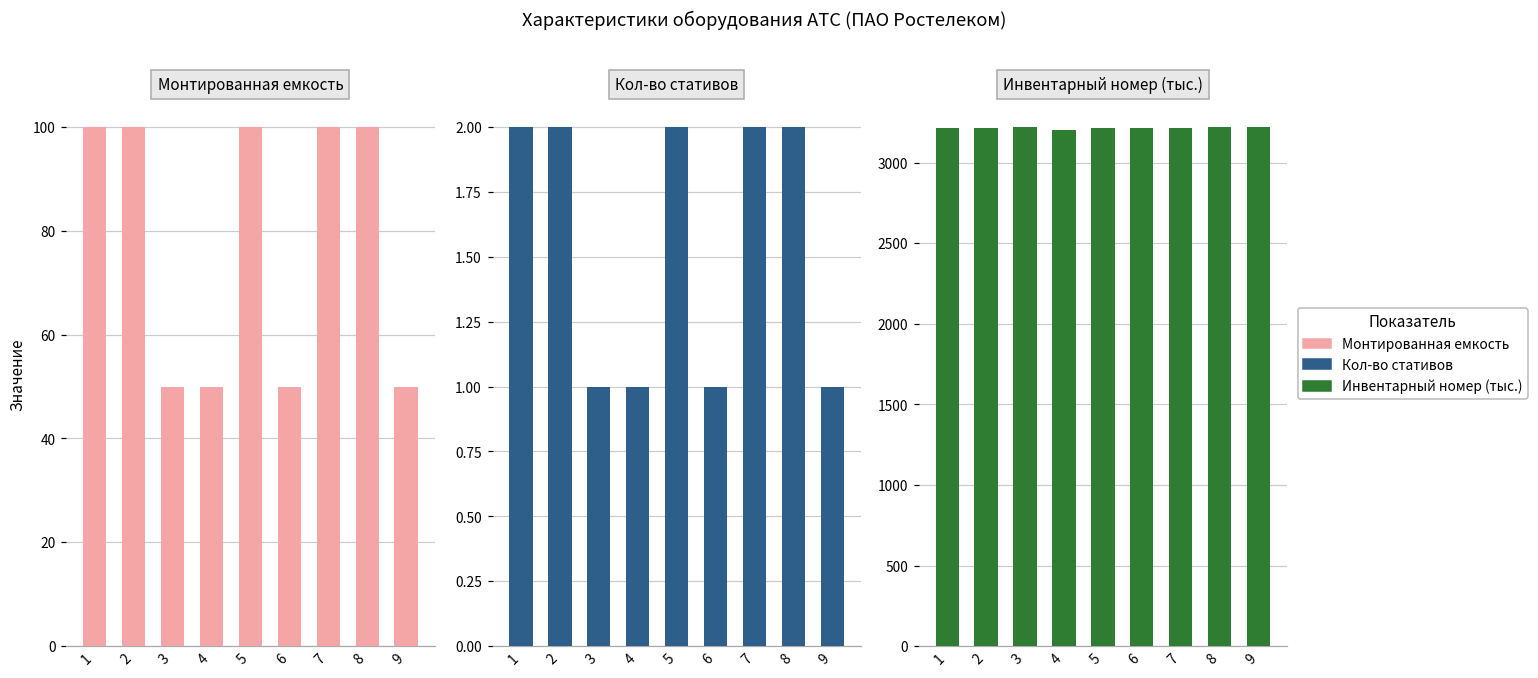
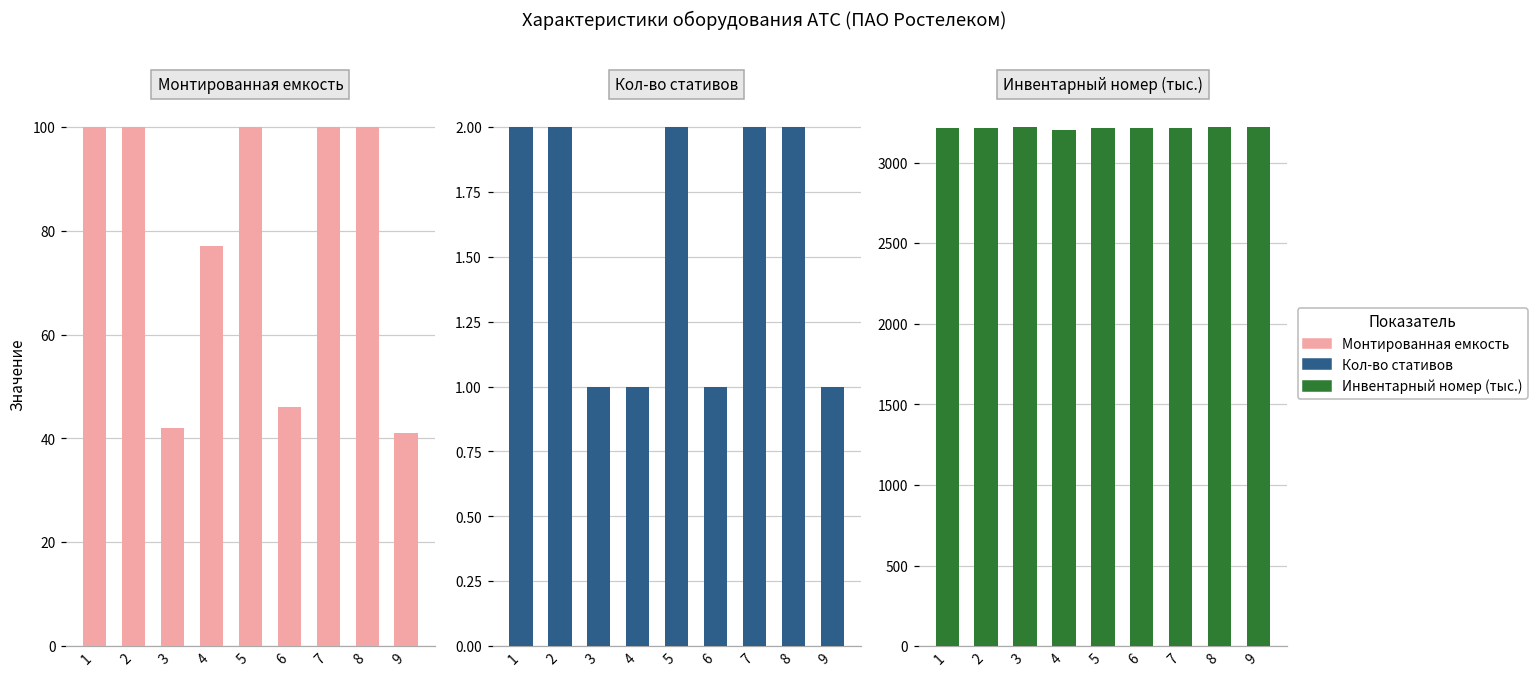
  {
    "Монтированная емкость": {
      "1": 100,
      "2": 100,
-     "3": 50,
-     "4": 50,
+     "3": 42,
+     "4": 77,
      "5": 100,
-     "6": 50,
+     "6": 46,
      "7": 100,
      "8": 100,
-     "9": 50
+     "9": 41
    },
    "Кол-во стативов": {
      "1": 2.00,
      "2": 2.00,
      "3": 1.00,
      "4": 1.00,
      "5": 2.00,
      "6": 1.00,
      "7": 2.00,
      "8": 2.00,
      "9": 1.00
    },
    "Инвентарный номер (тыс.)": {
      "1": 3220,
      "2": 3220,
      "3": 3220,
      "4": 3210,
      "5": 3210,
      "6": 3210,
      "7": 3210,
      "8": 3220,
      "9": 3220
    }
  }
